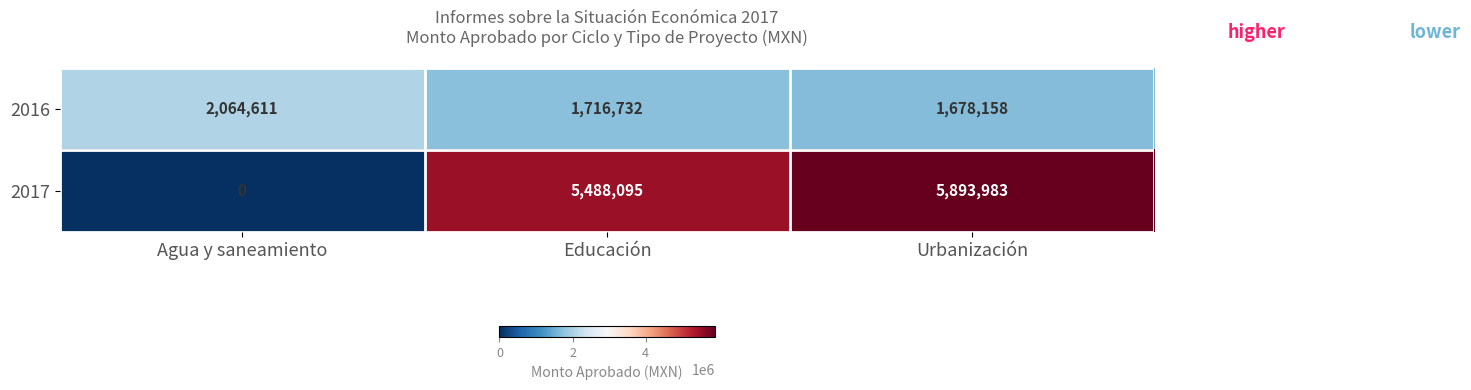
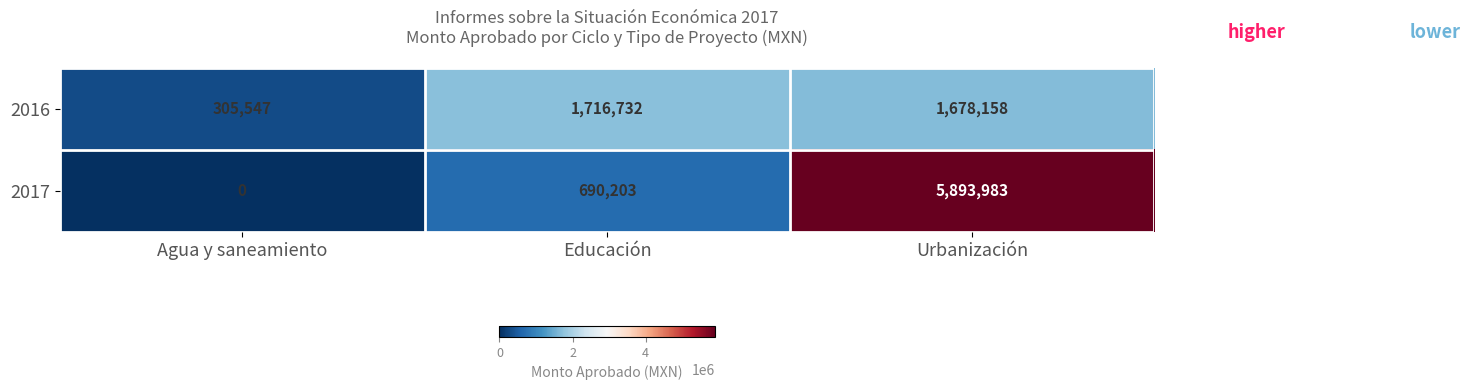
  {
    "2016": {
-     "Agua y saneamiento": "2,064,611",
+     "Agua y saneamiento": "305,547",
      "Educación": "1,716,732",
      "Urbanización": "1,678,158"
    },
    "2017": {
-     "Educación": "5,488,095",
+     "Educación": "690,203",
      "Urbanización": "5,893,983"
    }
  }
